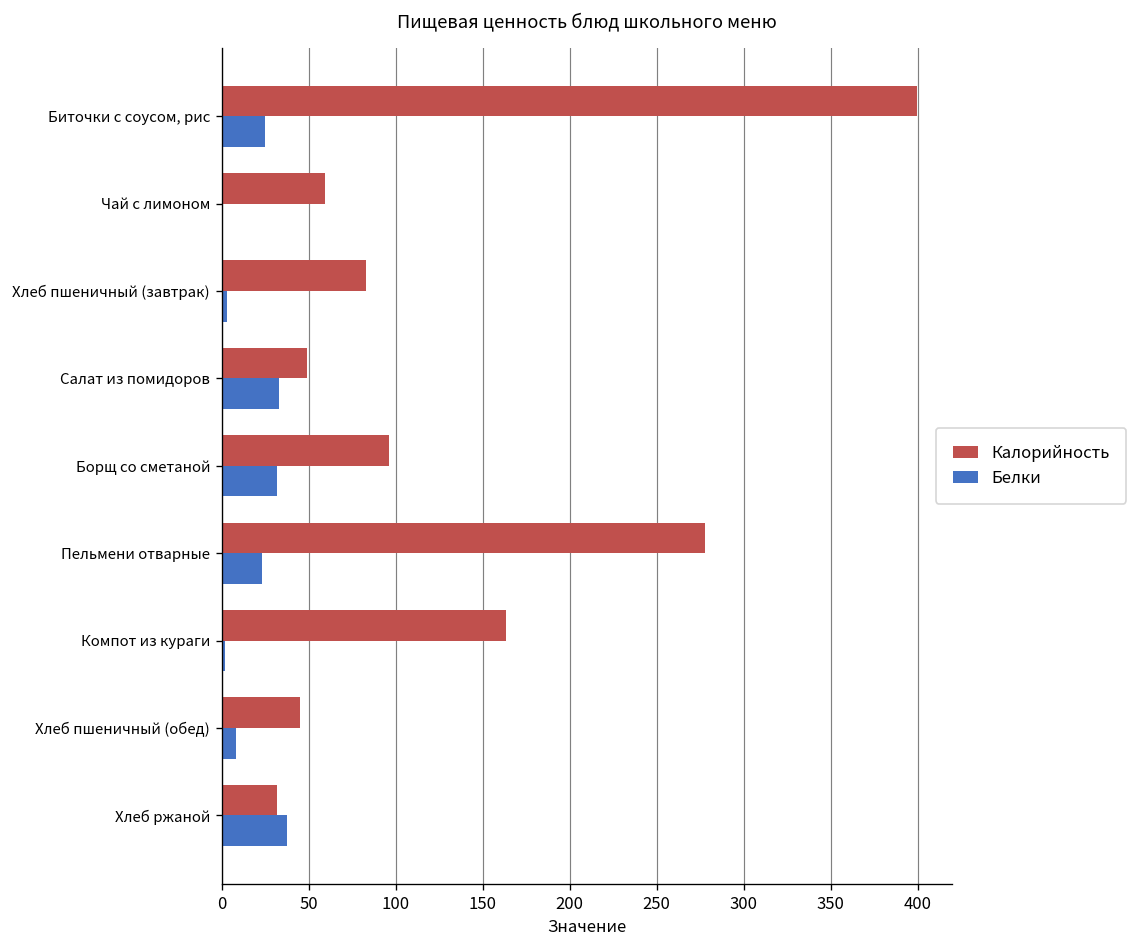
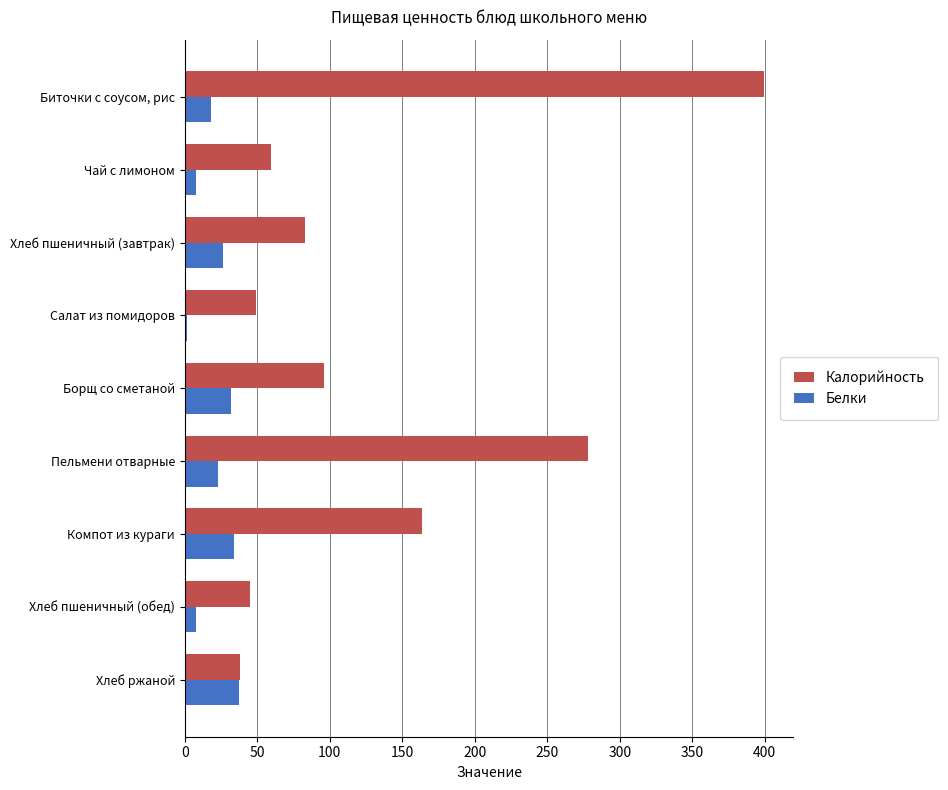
  {
    "Калорийность": {
      "Биточки с соусом, рис": 400,
      "Чай с лимоном": 59,
      "Хлеб пшеничный (завтрак)": 83,
      "Салат из помидоров": 49,
      "Борщ со сметаной": 96,
      "Пельмени отварные": 278,
      "Компот из кураги": 163,
      "Хлеб пшеничный (обед)": 45,
-     "Хлеб ржаной": 32
+     "Хлеб ржаной": 38
    },
    "Белки": {
-     "Биточки с соусом, рис": 25,
-     "Чай с лимоном": 0,
-     "Хлеб пшеничный (завтрак)": 3,
-     "Салат из помидоров": 33,
+     "Биточки с соусом, рис": 18,
+     "Чай с лимоном": 7,
+     "Хлеб пшеничный (завтрак)": 27,
+     "Салат из помидоров": 1,
      "Борщ со сметаной": 32,
      "Пельмени отварные": 23,
-     "Компот из кураги": 2,
+     "Компот из кураги": 34,
      "Хлеб пшеничный (обед)": 8,
      "Хлеб ржаной": 37
    }
  }
